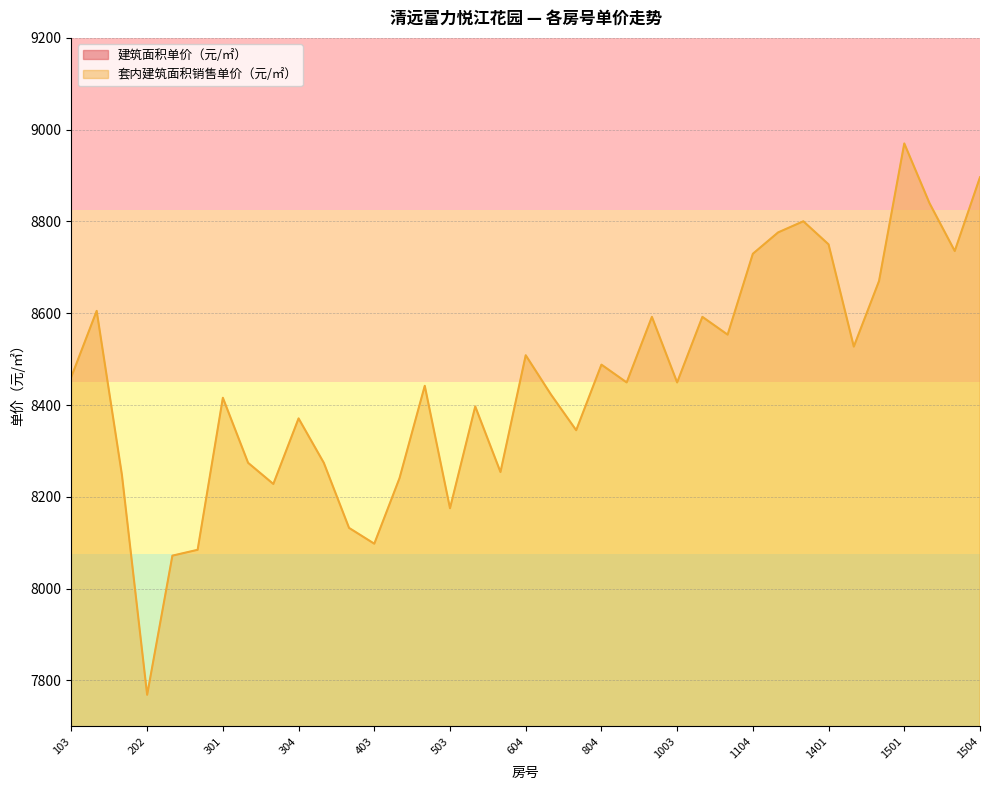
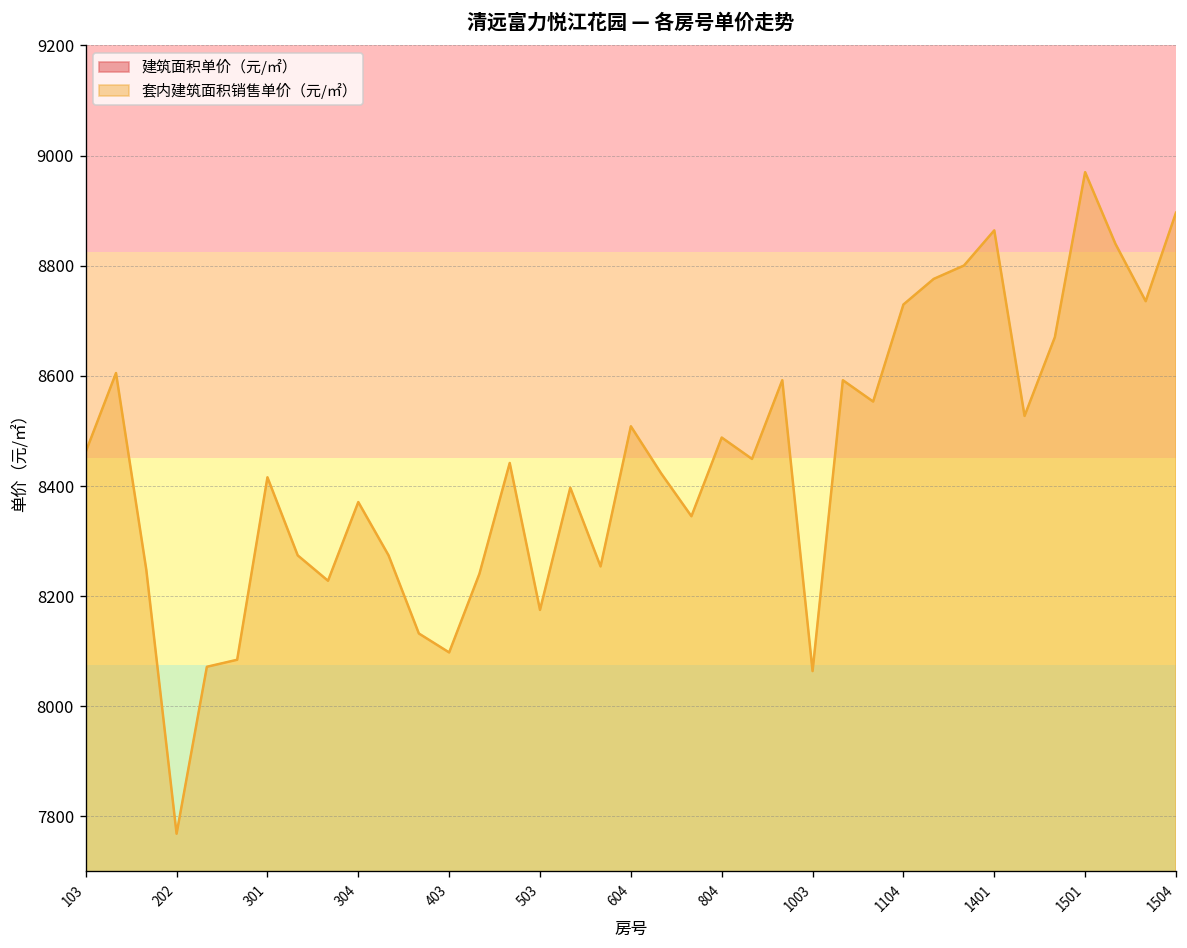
  {
    "套内建筑面积销售单价（元/㎡）": {
      "103": 8460,
      "202": 7770,
      "301": 8420,
      "304": 8370,
      "403": 8100,
      "503": 8180,
      "604": 8510,
      "804": 8490,
-     "1003": 8450,
+     "1003": 8060,
      "1104": 8730,
-     "1401": 8750,
+     "1401": 8860,
      "1501": 8970,
      "1504": 8900
    }
  }
